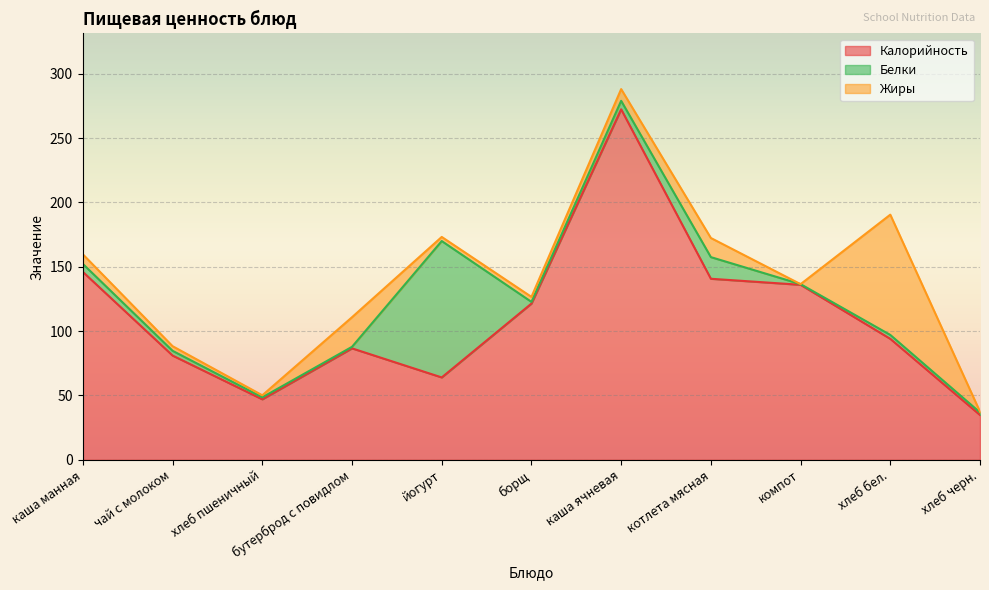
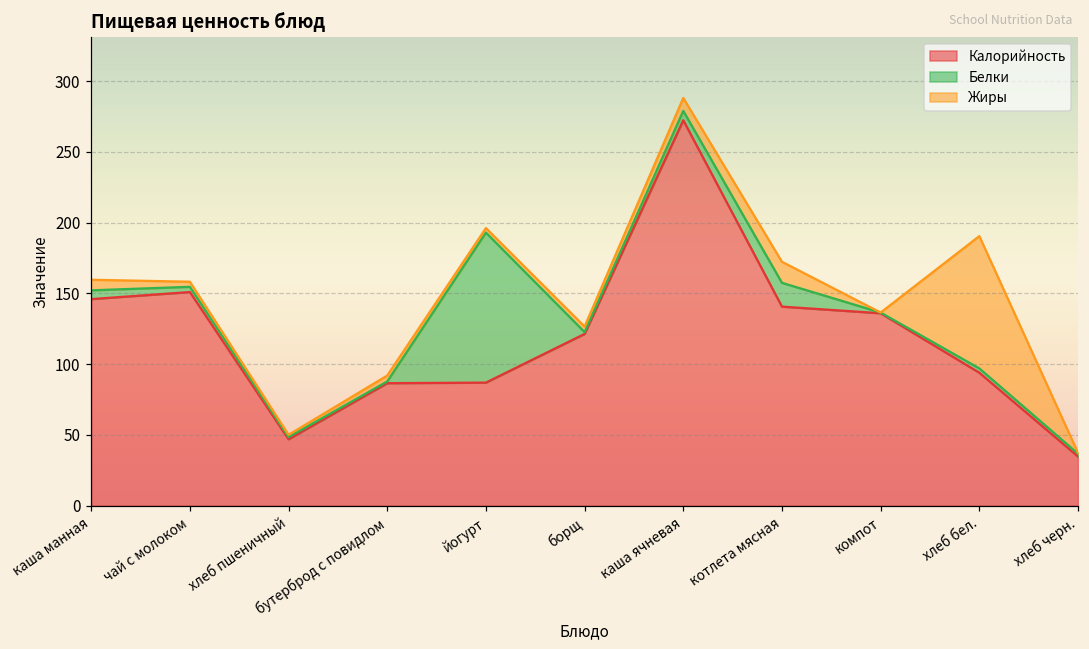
  {
    "Калорийность": {
      "каша манная": 146,
-     "чай с молоком": 81,
-     "йогурт": 64,
+     "чай с молоком": 151,
+     "йогурт": 87,
      "каша ячневая": 272,
      "котлета мясная": 141,
      "хлеб бел.": 94
    },
    "Белки": {
      "каша манная": 6,
      "чай с молоком": 4,
      "йогурт": 106,
      "каша ячневая": 7,
      "котлета мясная": 17,
      "хлеб бел.": 3
    },
    "Жиры": {
      "каша манная": 7,
      "чай с молоком": 4,
-     "бутерброд с повидлом": 23,
+     "бутерброд с повидлом": 4,
      "йогурт": 3,
      "борщ": 4,
      "каша ячневая": 9,
      "котлета мясная": 15,
      "хлеб бел.": 93
    }
  }
